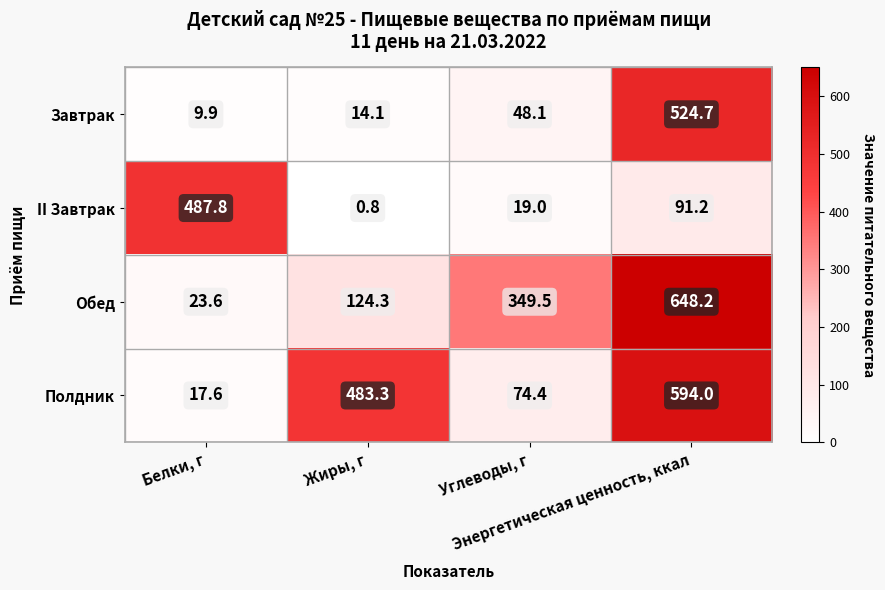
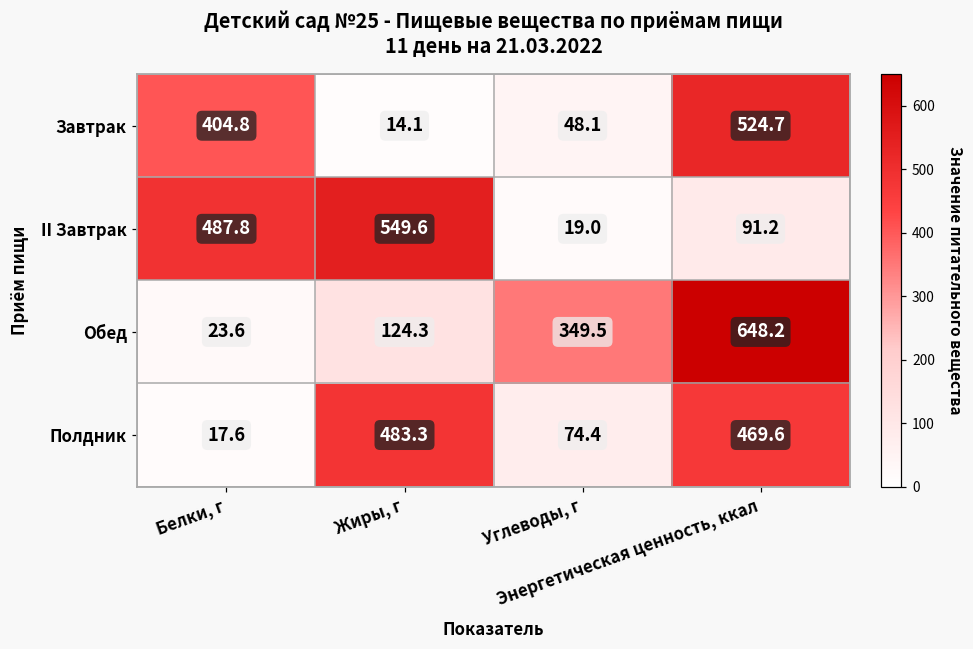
  {
    "Завтрак": {
-     "Белки, г": 9.9
+     "Белки, г": 404.8
    },
    "II Завтрак": {
-     "Жиры, г": 0.8
+     "Жиры, г": 549.6
    },
    "Полдник": {
-     "Энергетическая ценность, ккал": 594.0
+     "Энергетическая ценность, ккал": 469.6
    }
  }
